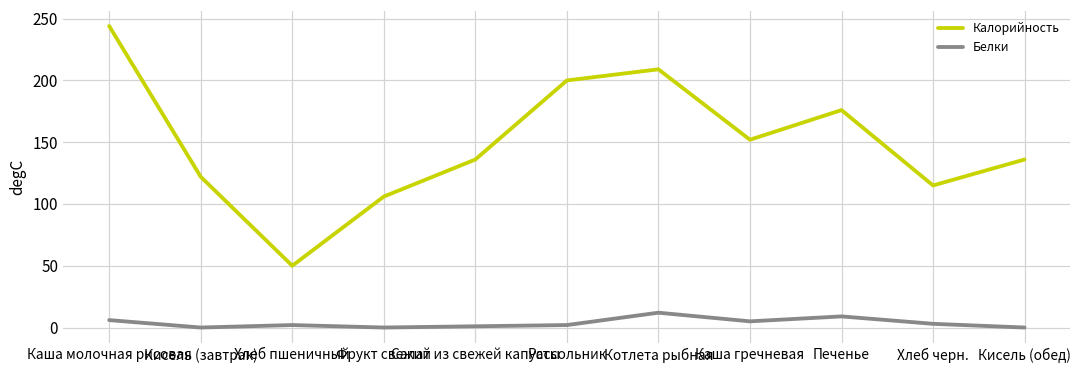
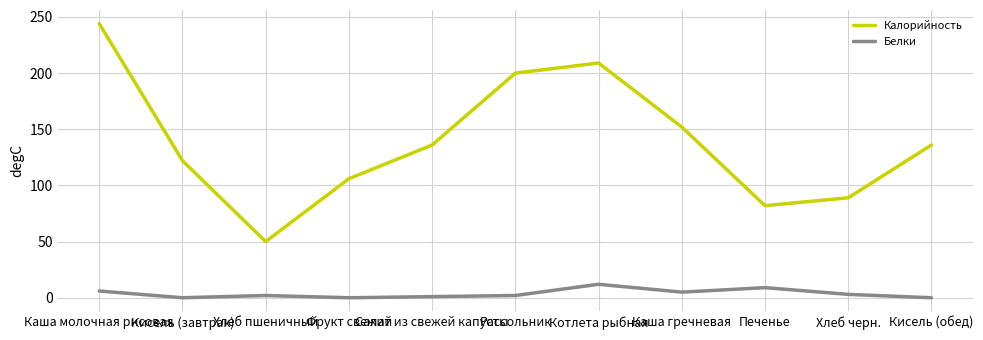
  {
    "Калорийность": {
-     "Печенье": 176,
-     "Хлеб черн.": 115,
+     "Печенье": 82,
+     "Хлеб черн.": 89,
      "Кисель (обед)": 136
    },
    "Белки": {
      "Печенье": 9,
      "Хлеб черн.": 3,
      "Кисель (обед)": 0
    }
  }
